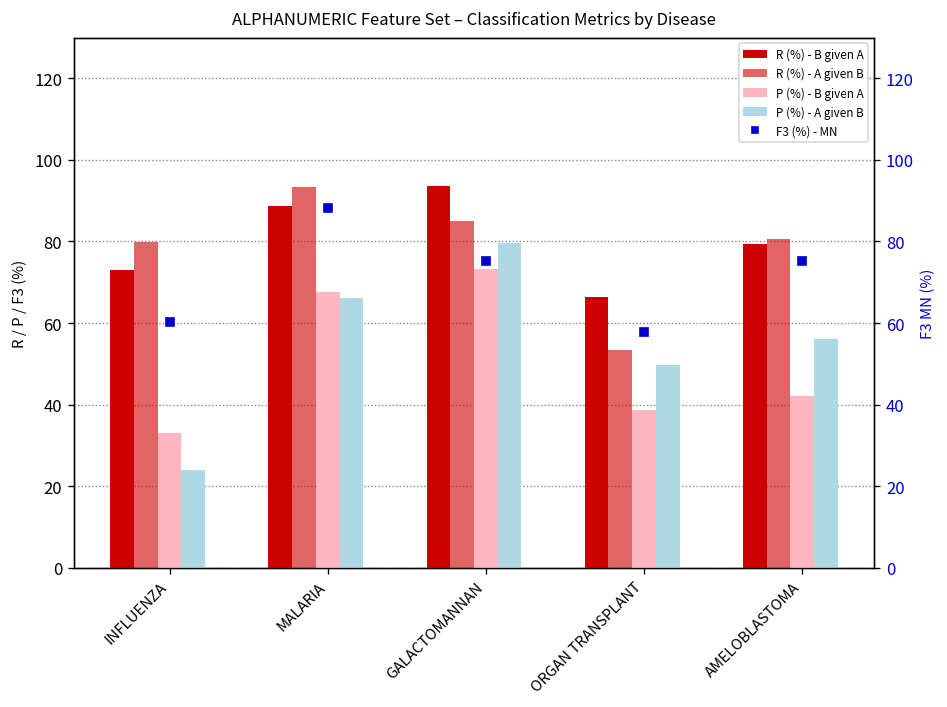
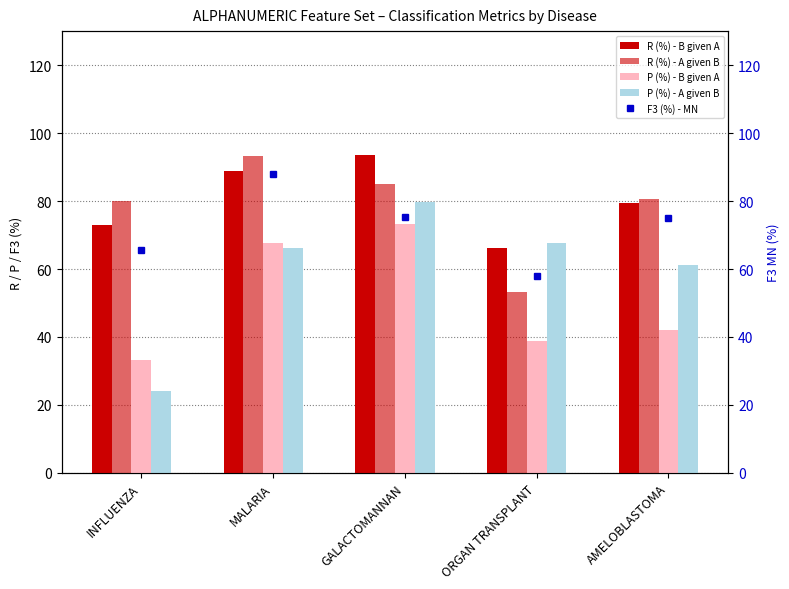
  {
    "P (%) - B given A": {
      "INFLUENZA": 33,
      "MALARIA": 68,
      "GALACTOMANNAN": 73,
      "ORGAN TRANSPLANT": 39,
      "AMELOBLASTOMA": 42
    },
    "P (%) - A given B": {
      "INFLUENZA": 24,
      "MALARIA": 66,
      "GALACTOMANNAN": 80,
-     "ORGAN TRANSPLANT": 50,
-     "AMELOBLASTOMA": 56
+     "ORGAN TRANSPLANT": 68,
+     "AMELOBLASTOMA": 61
    },
    "F3 (%) - MN": {
-     "INFLUENZA": 60,
+     "INFLUENZA": 66,
      "MALARIA": 88,
      "GALACTOMANNAN": 75,
      "ORGAN TRANSPLANT": 58,
      "AMELOBLASTOMA": 75
    }
  }
